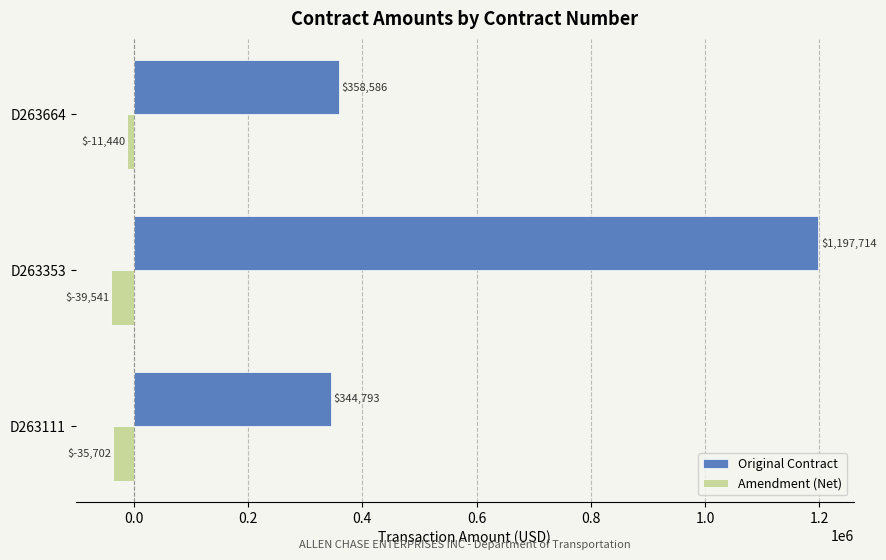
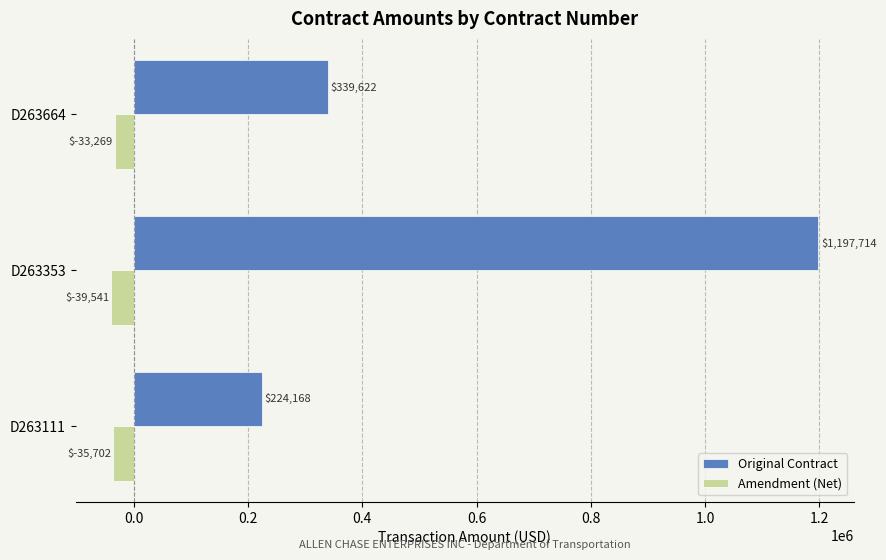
  {
    "Original Contract": {
-     "D263664": "$358,586",
+     "D263664": "$339,622",
      "D263353": "$1,197,714",
-     "D263111": "$344,793"
+     "D263111": "$224,168"
    },
    "Amendment (Net)": {
-     "D263664": "$-11,440",
+     "D263664": "$-33,269",
      "D263353": "$-39,541",
      "D263111": "$-35,702"
    }
  }
